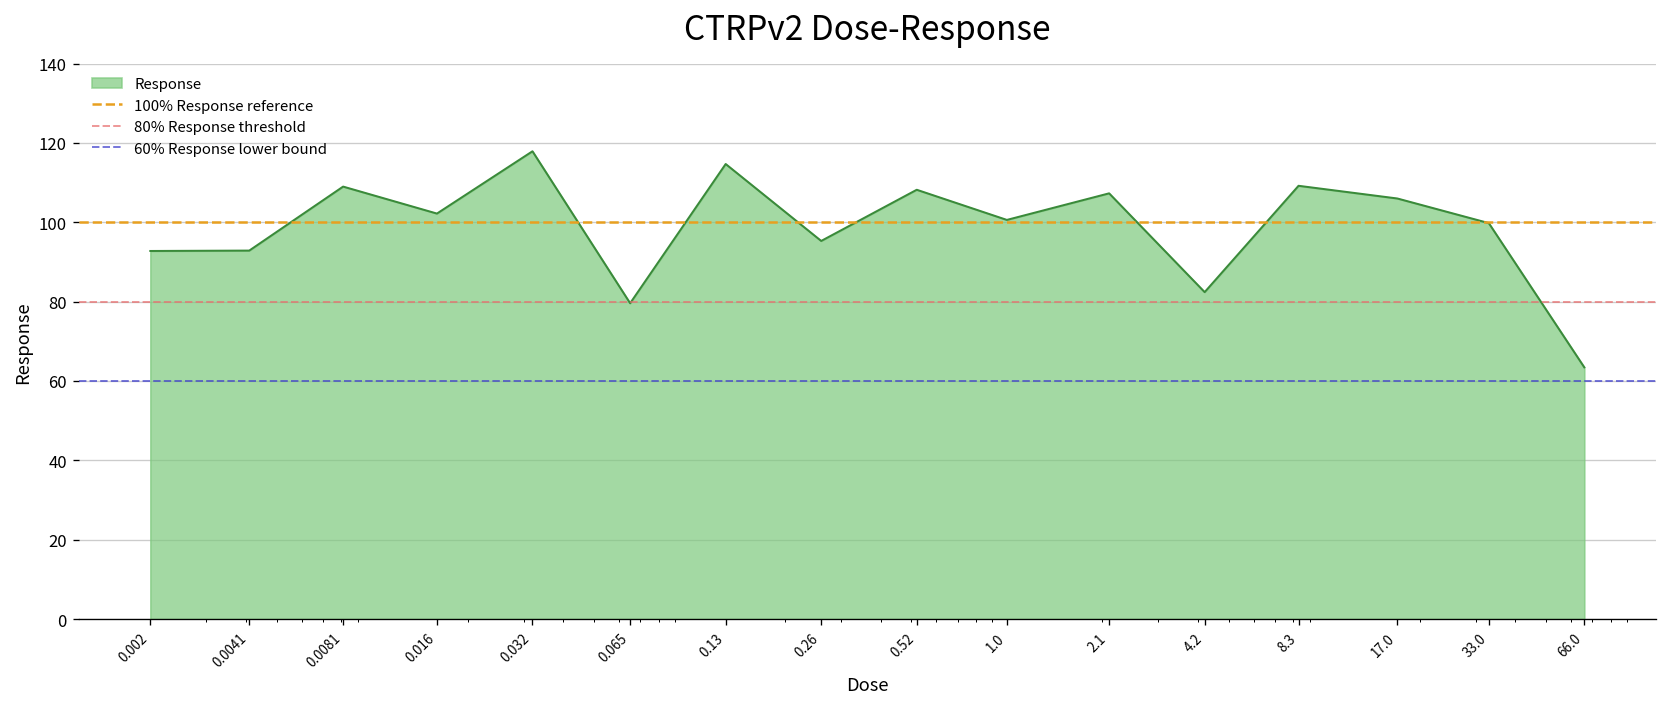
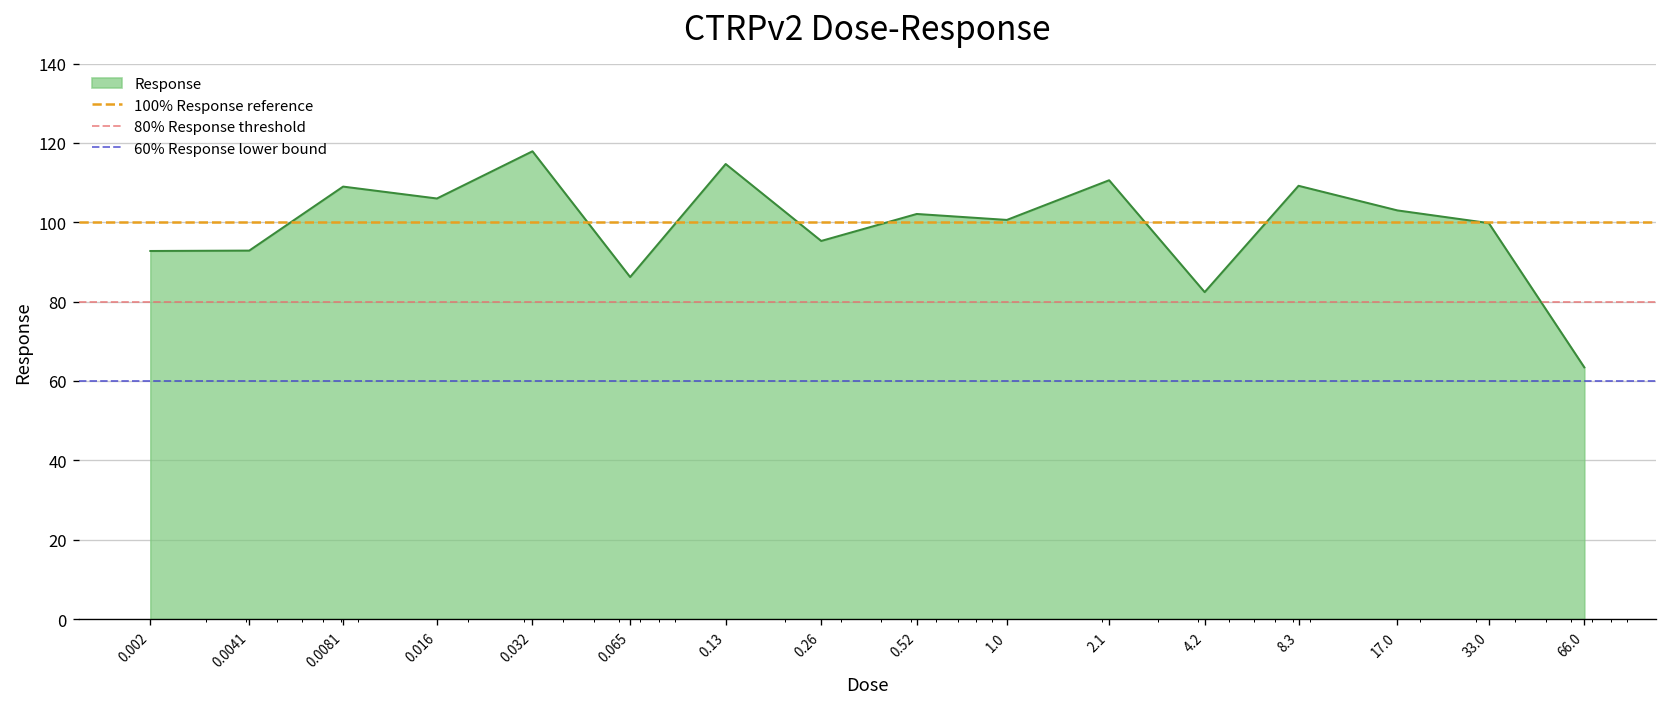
  {
    "0.002": 93,
    "0.0041": 93,
    "0.0081": 109,
-   "0.016": 102,
+   "0.016": 106,
    "0.032": 118,
-   "0.065": 80,
+   "0.065": 86,
    "0.13": 115,
    "0.26": 95,
-   "0.52": 108,
+   "0.52": 102,
    "1.0": 101,
-   "2.1": 107,
+   "2.1": 111,
    "4.2": 82,
    "8.3": 109,
-   "17.0": 106,
+   "17.0": 103,
    "33.0": 100,
    "66.0": 63
  }
